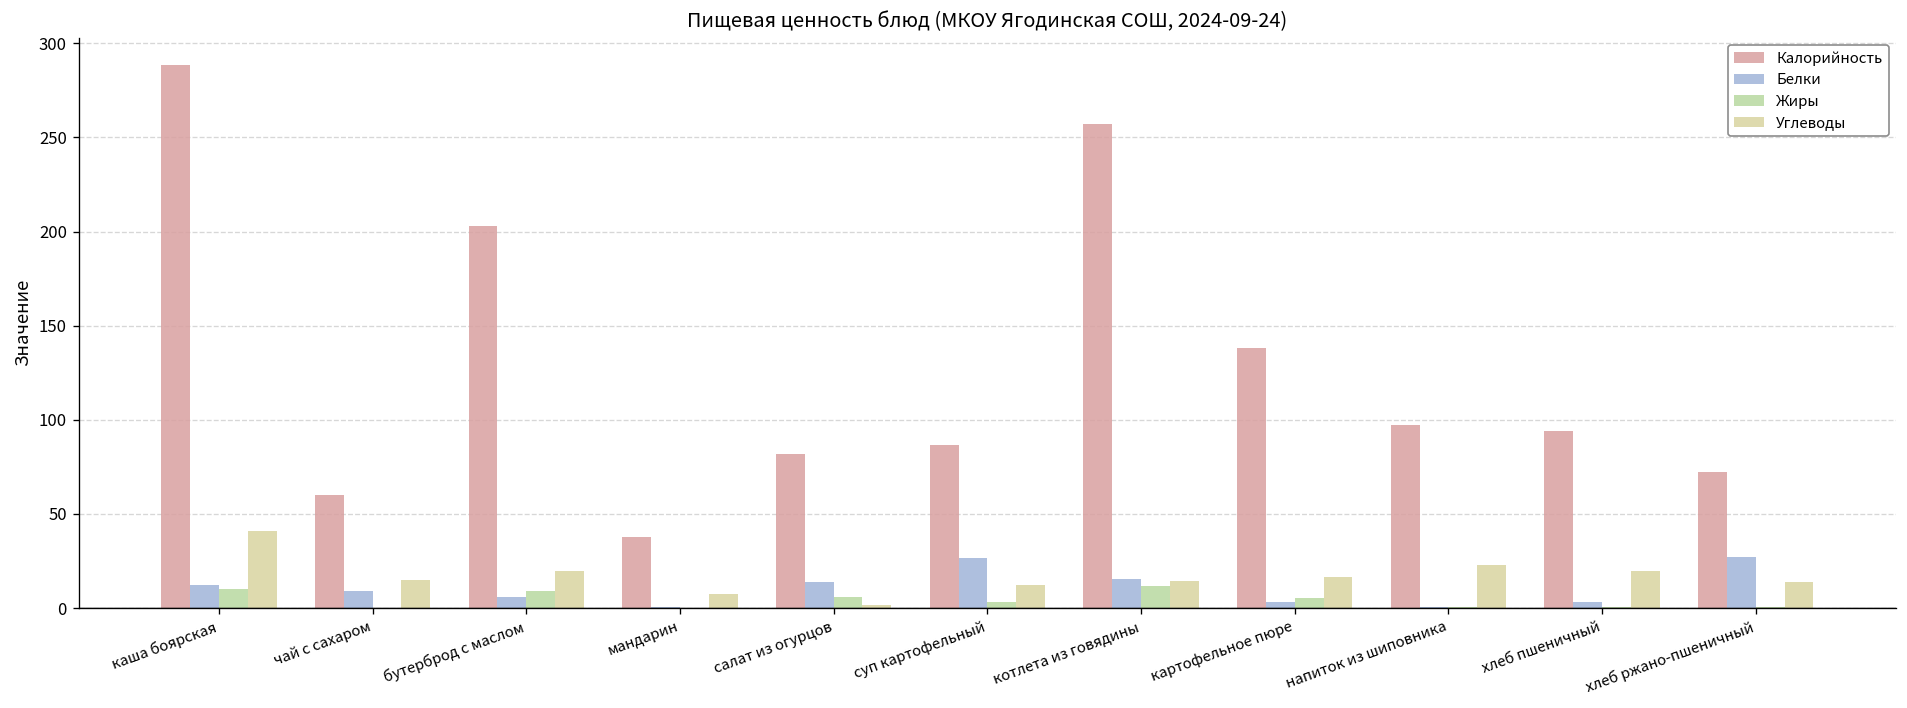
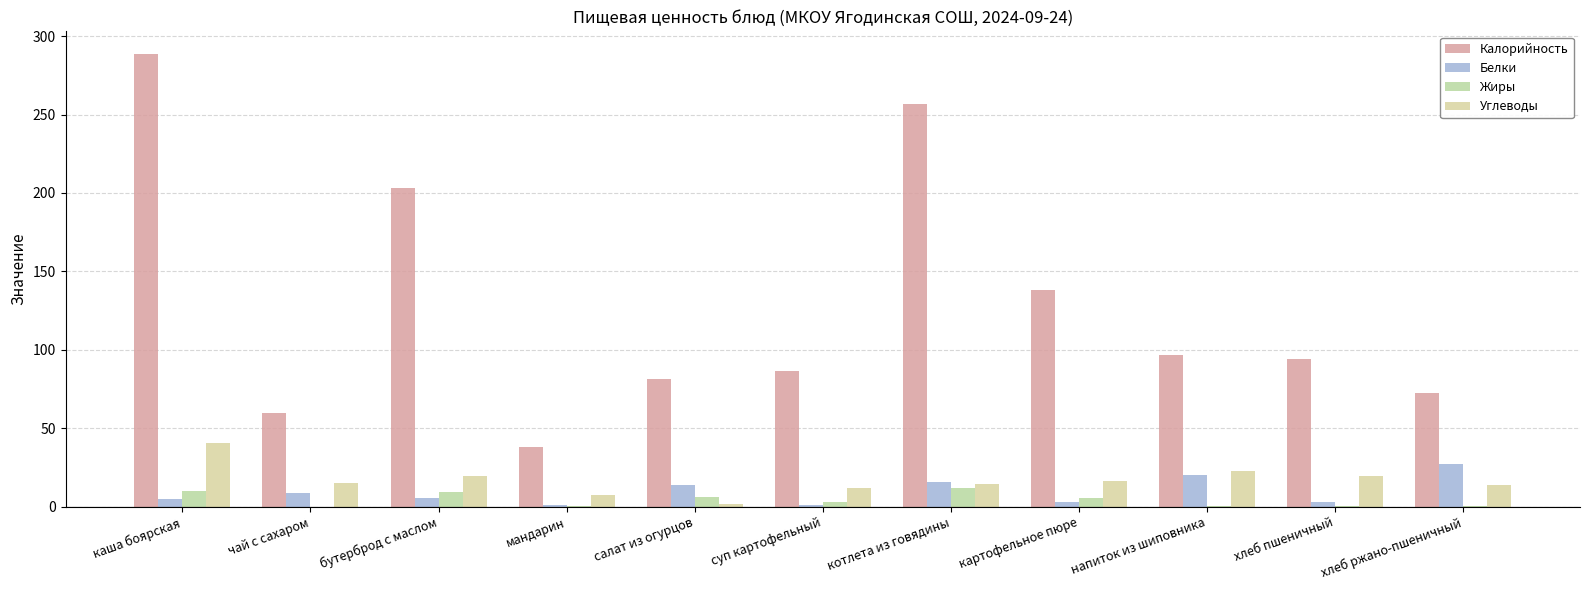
  {
    "Белки": {
-     "каша боярская": 12,
+     "каша боярская": 5,
      "чай с сахаром": 9,
      "бутерброд с маслом": 6,
      "салат из огурцов": 14,
-     "суп картофельный": 27,
+     "суп картофельный": 1,
      "котлета из говядины": 16,
      "картофельное пюре": 3,
-     "напиток из шиповника": 1,
+     "напиток из шиповника": 21,
      "хлеб пшеничный": 3,
      "хлеб ржано-пшеничный": 27
    }
  }
